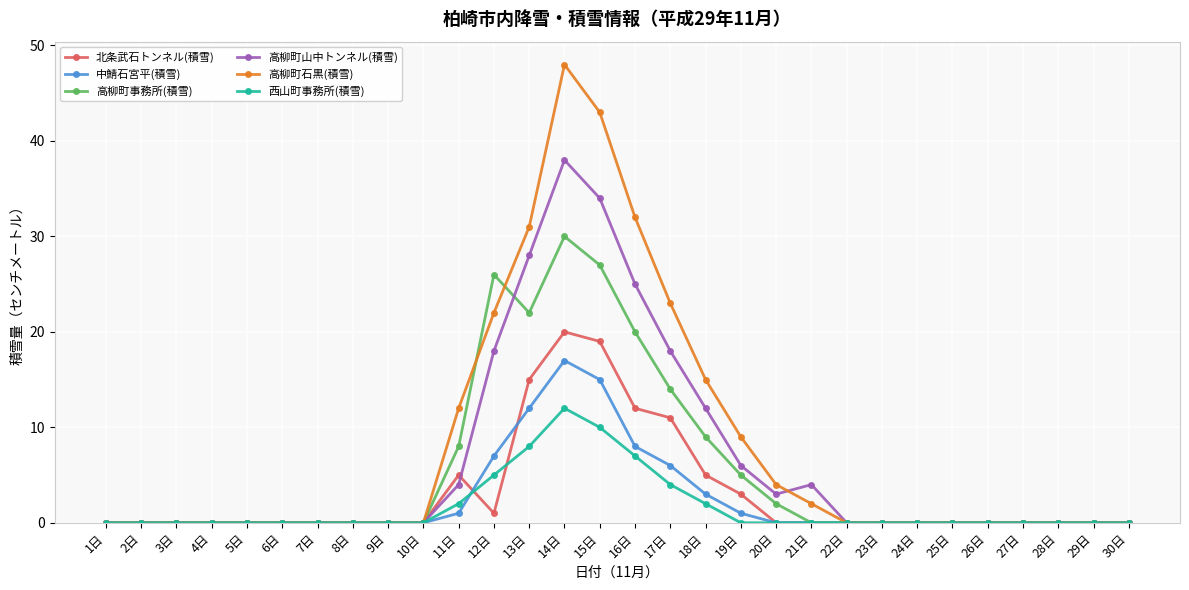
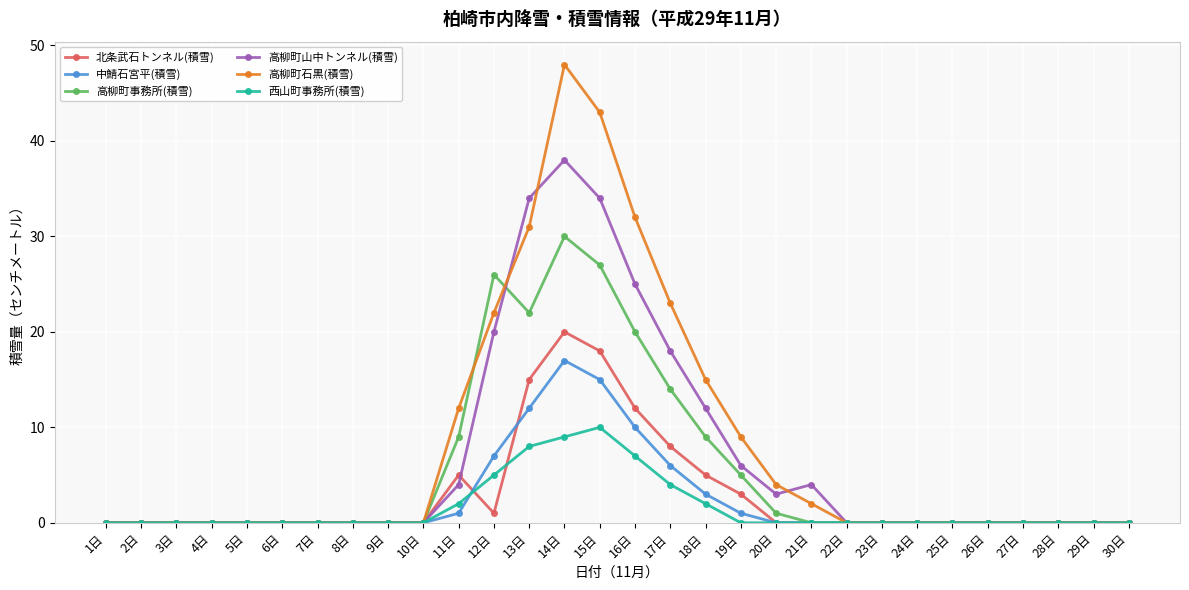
  {
    "北条武石トンネル(積雪)": {
      "11日": 5,
      "12日": 1,
      "13日": 15,
      "14日": 20,
-     "15日": 19,
+     "15日": 18,
      "16日": 12,
-     "17日": 11,
+     "17日": 8,
      "18日": 5,
      "19日": 3
    },
    "中鯖石宮平(積雪)": {
      "11日": 1,
      "12日": 7,
      "13日": 12,
      "14日": 17,
      "15日": 15,
-     "16日": 8,
+     "16日": 10,
      "17日": 6,
      "18日": 3,
      "19日": 1
    },
    "高柳町事務所(積雪)": {
-     "11日": 8,
+     "11日": 9,
      "12日": 26,
      "13日": 22,
      "14日": 30,
      "15日": 27,
      "16日": 20,
      "17日": 14,
      "18日": 9,
      "19日": 5,
-     "20日": 2
+     "20日": 1
    },
    "高柳町山中トンネル(積雪)": {
      "11日": 4,
-     "12日": 18,
-     "13日": 28,
+     "12日": 20,
+     "13日": 34,
      "14日": 38,
      "15日": 34,
      "16日": 25,
      "17日": 18,
      "18日": 12,
      "19日": 6,
      "20日": 3,
      "21日": 4
    },
    "高柳町石黒(積雪)": {
      "11日": 12,
      "12日": 22,
      "13日": 31,
      "14日": 48,
      "15日": 43,
      "16日": 32,
      "17日": 23,
      "18日": 15,
      "19日": 9,
      "20日": 4,
      "21日": 2
    },
    "西山町事務所(積雪)": {
      "11日": 2,
      "12日": 5,
      "13日": 8,
-     "14日": 12,
+     "14日": 9,
      "15日": 10,
      "16日": 7,
      "17日": 4,
      "18日": 2,
      "19日": 0
    }
  }
